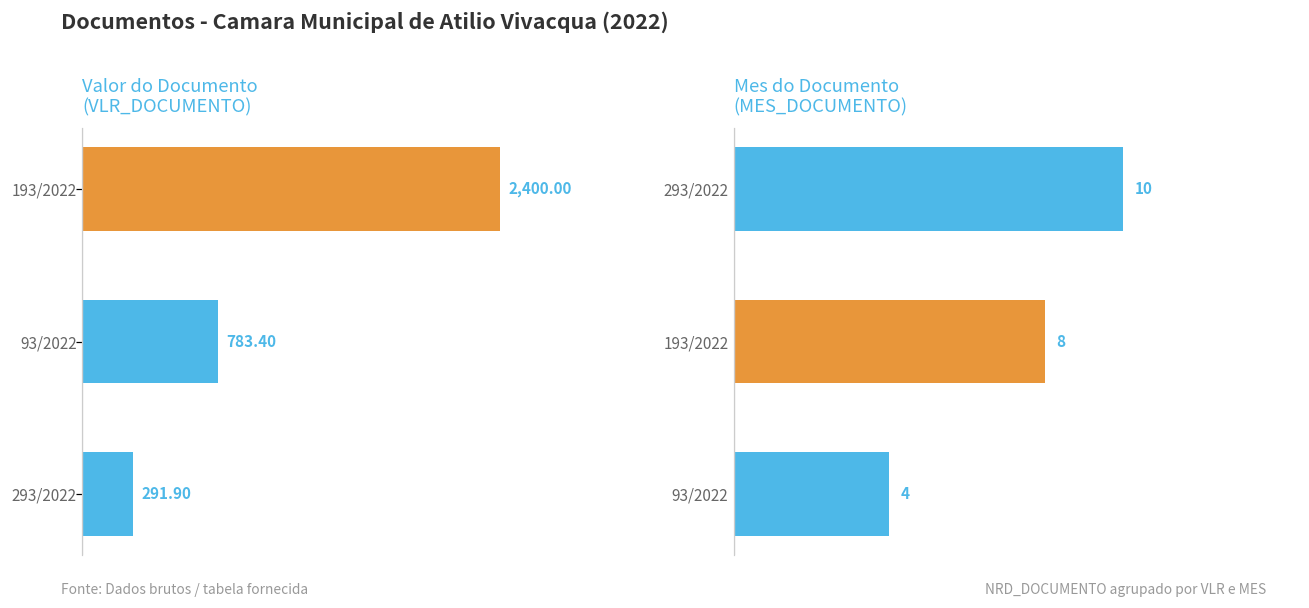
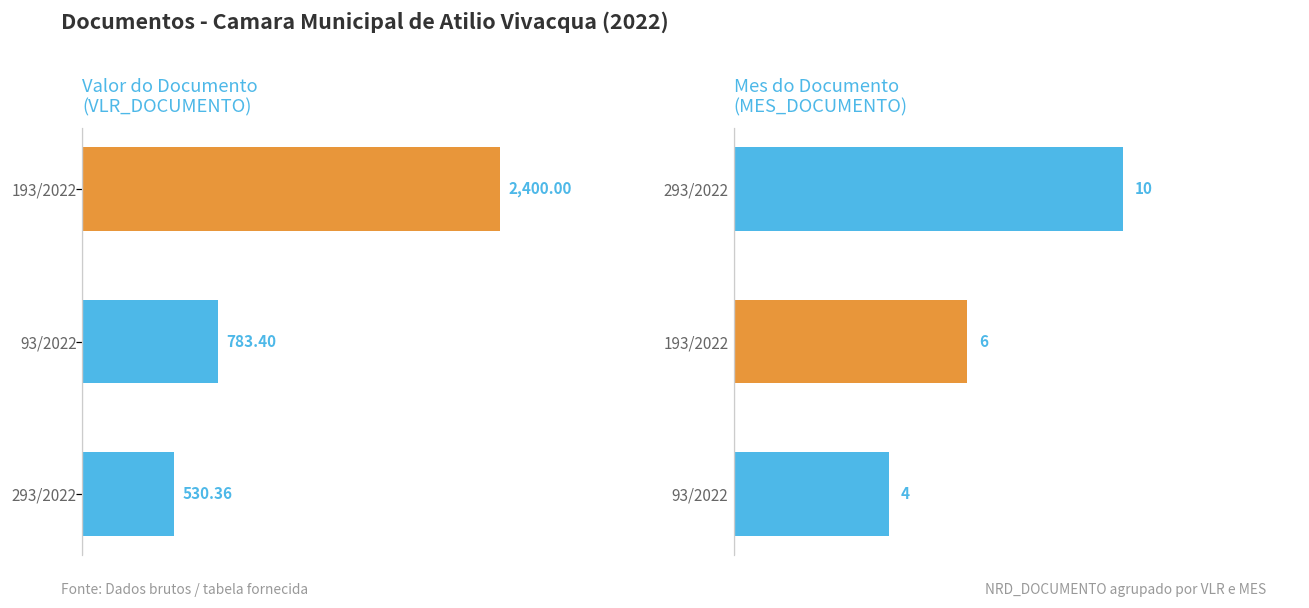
  {
    "Valor do Documento (VLR_DOCUMENTO)": {
      "193/2022": "2,400.00",
      "93/2022": "783.40",
-     "293/2022": "291.90"
+     "293/2022": "530.36"
    },
    "Mes do Documento (MES_DOCUMENTO)": {
      "293/2022": "10",
-     "193/2022": "8",
+     "193/2022": "6",
      "93/2022": "4"
    }
  }
